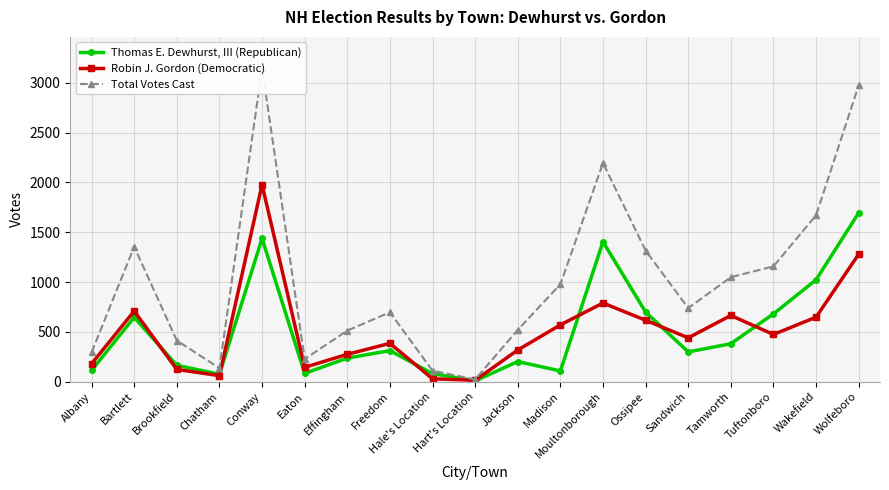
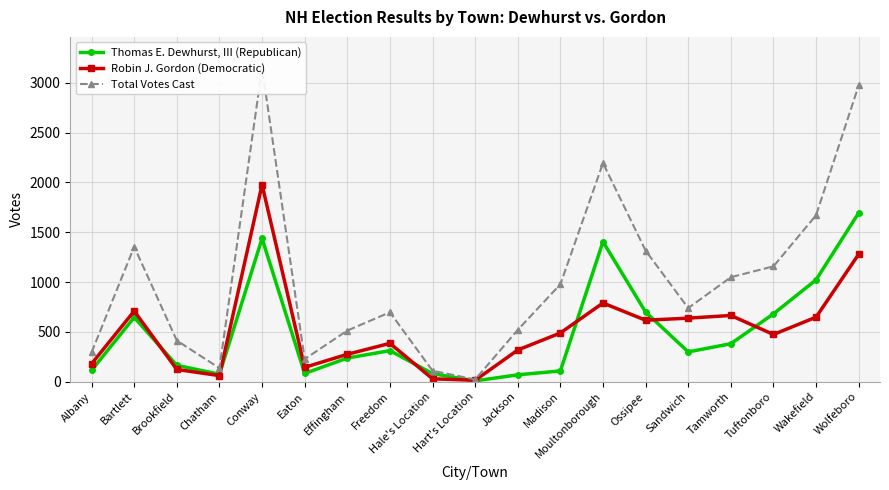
  {
    "Thomas E. Dewhurst, III (Republican)": {
      "Albany": 100,
      "Bartlett": 600,
      "Brookfield": 200,
      "Conway": 1400,
      "Eaton": 100,
      "Effingham": 200,
      "Freedom": 300,
      "Hale's Location": 100,
-     "Jackson": 200,
+     "Jackson": 100,
      "Madison": 100,
      "Moultonborough": 1400,
      "Ossipee": 700,
      "Sandwich": 300,
      "Tamworth": 400,
      "Tuftonboro": 700,
      "Wakefield": 1000,
      "Wolfeboro": 1700
    },
    "Robin J. Gordon (Democratic)": {
      "Albany": 200,
      "Bartlett": 700,
      "Brookfield": 100,
      "Conway": 2000,
      "Eaton": 100,
      "Effingham": 300,
      "Freedom": 400,
      "Hale's Location": 0,
      "Jackson": 300,
-     "Madison": 600,
+     "Madison": 500,
      "Moultonborough": 800,
      "Ossipee": 600,
-     "Sandwich": 400,
+     "Sandwich": 600,
      "Tamworth": 700,
      "Tuftonboro": 500,
      "Wakefield": 600,
      "Wolfeboro": 1300
    },
    "Total Votes Cast": {
      "Albany": 300,
      "Bartlett": 1400,
      "Brookfield": 400,
      "Chatham": 100,
      "Eaton": 200,
      "Effingham": 500,
      "Freedom": 700,
      "Hale's Location": 100,
      "Jackson": 500,
      "Madison": 1000,
      "Moultonborough": 2200,
      "Ossipee": 1300,
      "Sandwich": 700,
      "Tamworth": 1000,
      "Tuftonboro": 1200,
      "Wakefield": 1700,
      "Wolfeboro": 3000
    }
  }
